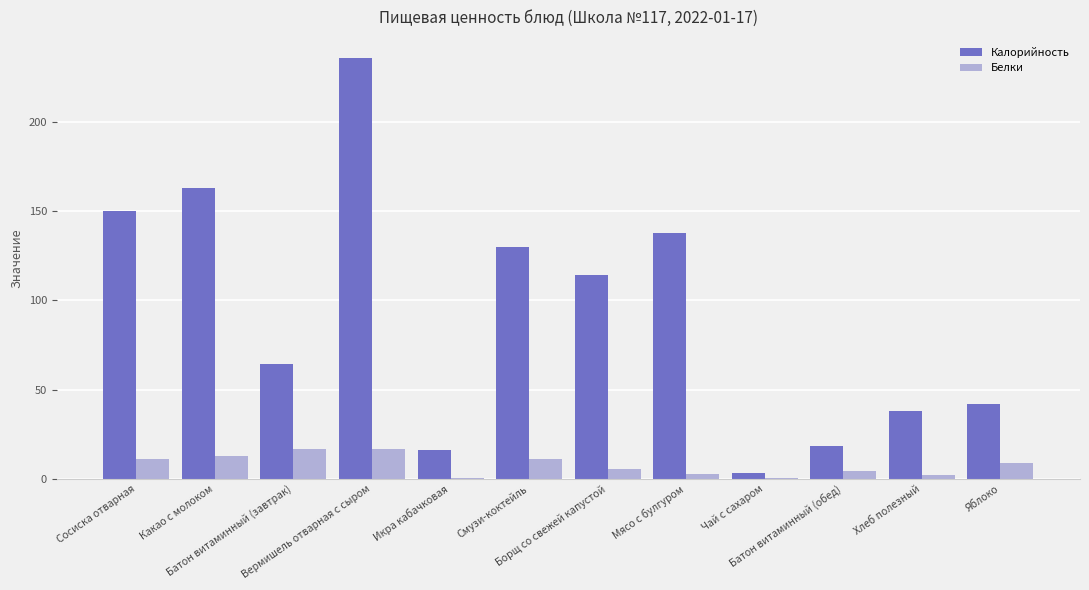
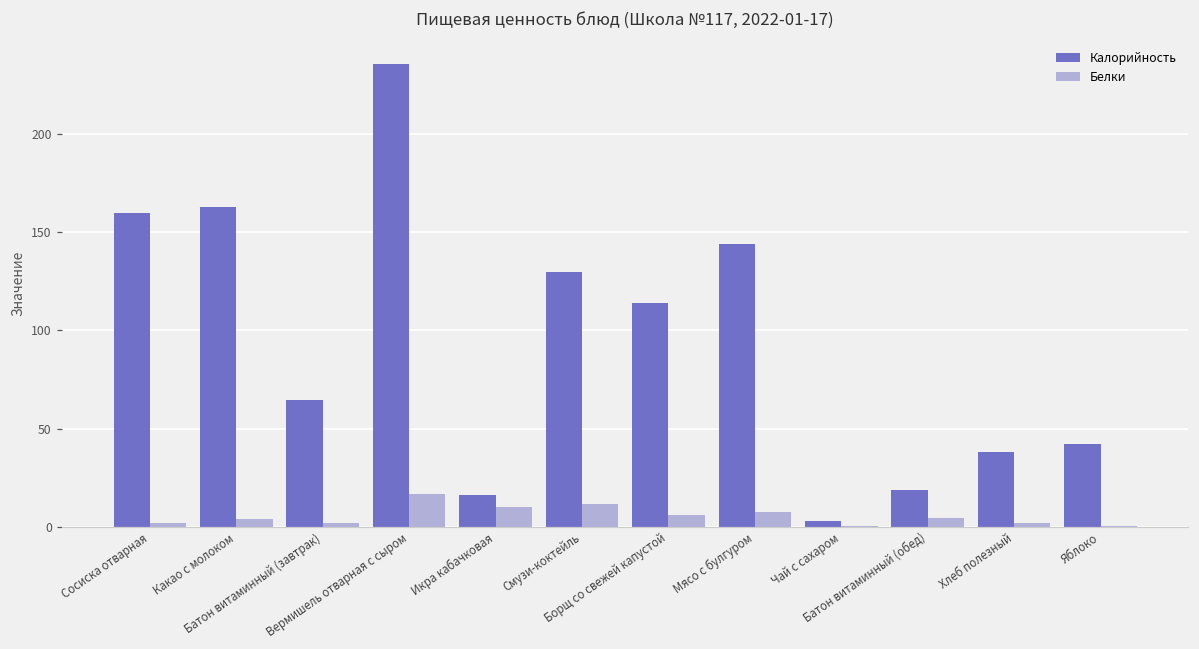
  {
    "Калорийность": {
-     "Сосиска отварная": 150,
+     "Сосиска отварная": 160,
      "Какао с молоком": 163,
      "Батон витаминный (завтрак)": 64,
      "Вермишель отварная с сыром": 236,
      "Икра кабачковая": 16,
      "Смузи-коктейль": 130,
      "Борщ со свежей капустой": 114,
-     "Мясо с булгуром": 138,
+     "Мясо с булгуром": 144,
      "Чай с сахаром": 3,
      "Батон витаминный (обед)": 19,
      "Хлеб полезный": 38,
      "Яблоко": 42
    },
    "Белки": {
-     "Сосиска отварная": 11,
-     "Какао с молоком": 13,
-     "Батон витаминный (завтрак)": 17,
+     "Сосиска отварная": 2,
+     "Какао с молоком": 4,
+     "Батон витаминный (завтрак)": 2,
      "Вермишель отварная с сыром": 17,
-     "Икра кабачковая": 0,
+     "Икра кабачковая": 10,
      "Смузи-коктейль": 11,
      "Борщ со свежей капустой": 6,
-     "Мясо с булгуром": 2,
+     "Мясо с булгуром": 8,
      "Батон витаминный (обед)": 4,
      "Хлеб полезный": 2,
-     "Яблоко": 9
+     "Яблоко": 1
    }
  }
